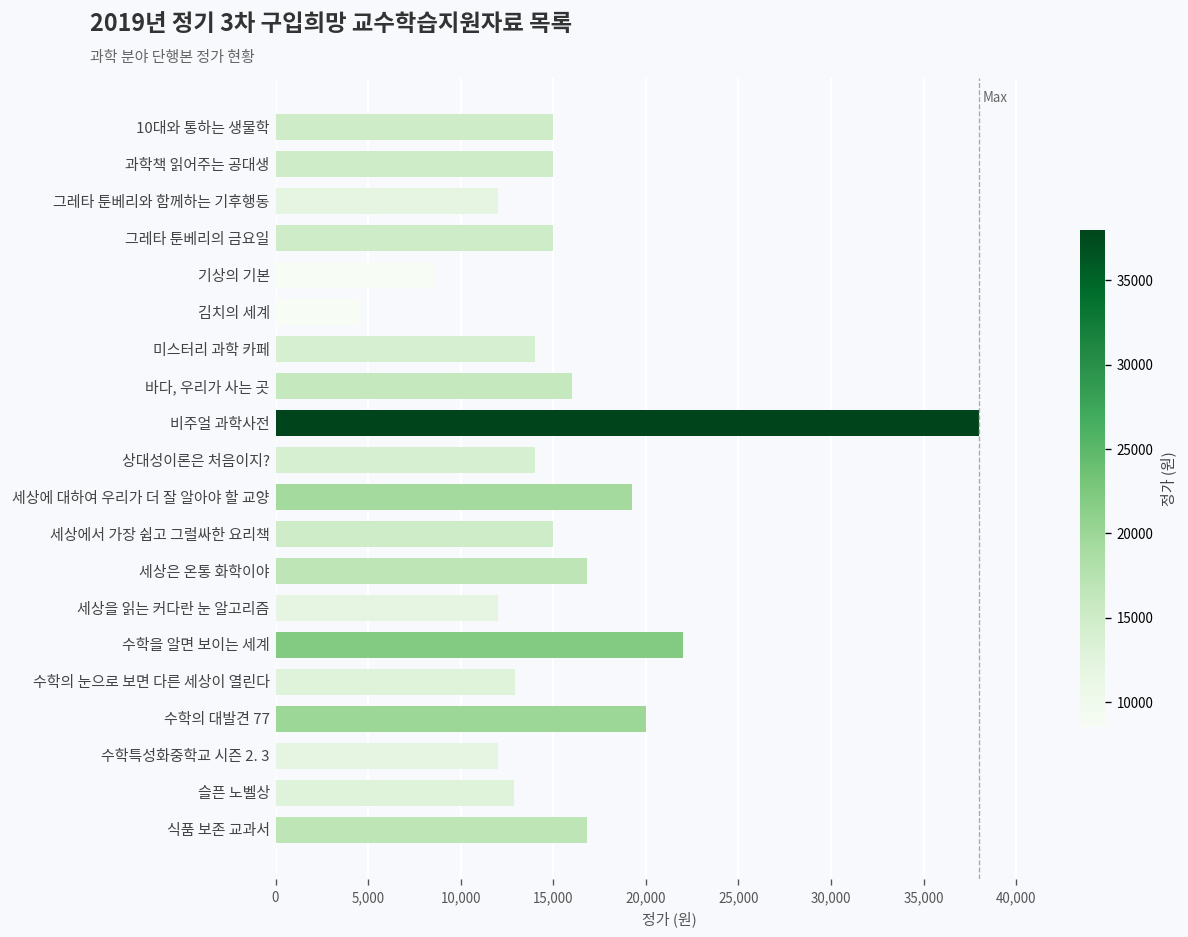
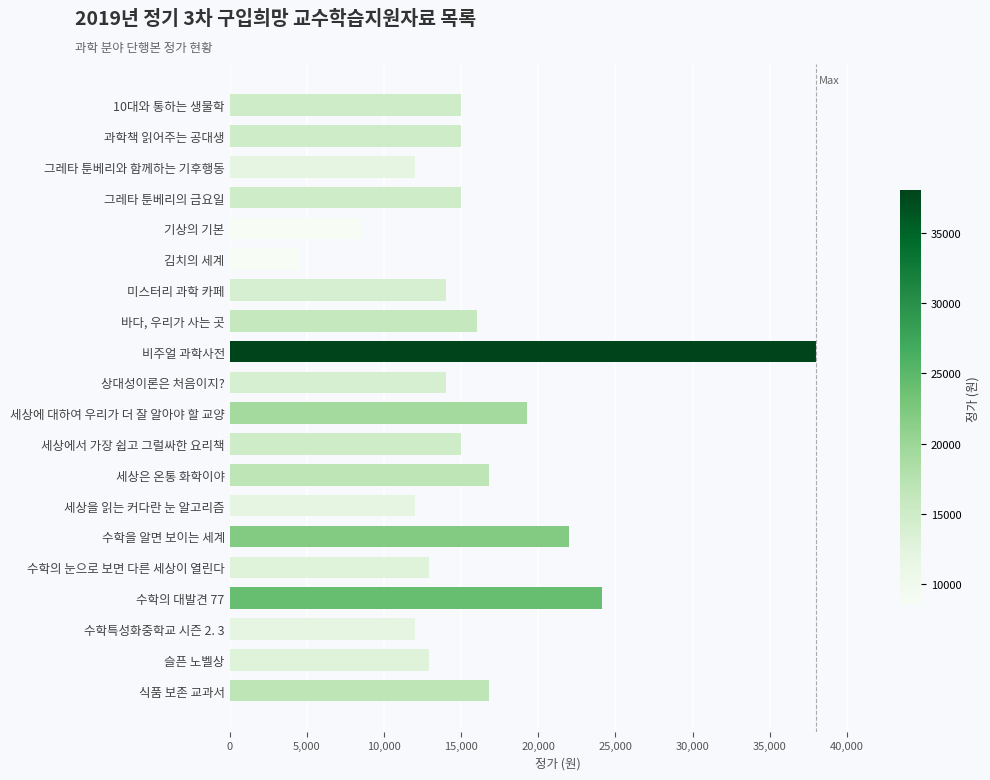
  {
    "10대와 통하는 생물학": "15,000",
    "과학책 읽어주는 공대생": "15,000",
    "그레타 툰베리와 함께하는 기후행동": "12,000",
    "그레타 툰베리의 금요일": "15,000",
    "기상의 기본": "8,500",
    "김치의 세계": "4,500",
    "미스터리 과학 카페": "14,000",
    "바다, 우리가 사는 곳": "16,000",
    "비주얼 과학사전": "38,000",
    "상대성이론은 처음이지?": "14,000",
    "세상에 대하여 우리가 더 잘 알아야 할 교양": "19,300",
    "세상에서 가장 쉽고 그럴싸한 요리책": "15,000",
    "세상은 온통 화학이야": "16,800",
    "세상을 읽는 커다란 눈 알고리즘": "12,000",
    "수학을 알면 보이는 세계": "22,000",
    "수학의 눈으로 보면 다른 세상이 열린다": "12,900",
-   "수학의 대발견 77": "20,000",
+   "수학의 대발견 77": "24,100",
    "수학특성화중학교 시즌 2. 3": "12,000",
    "슬픈 노벨상": "12,900",
    "식품 보존 교과서": "16,800"
  }
